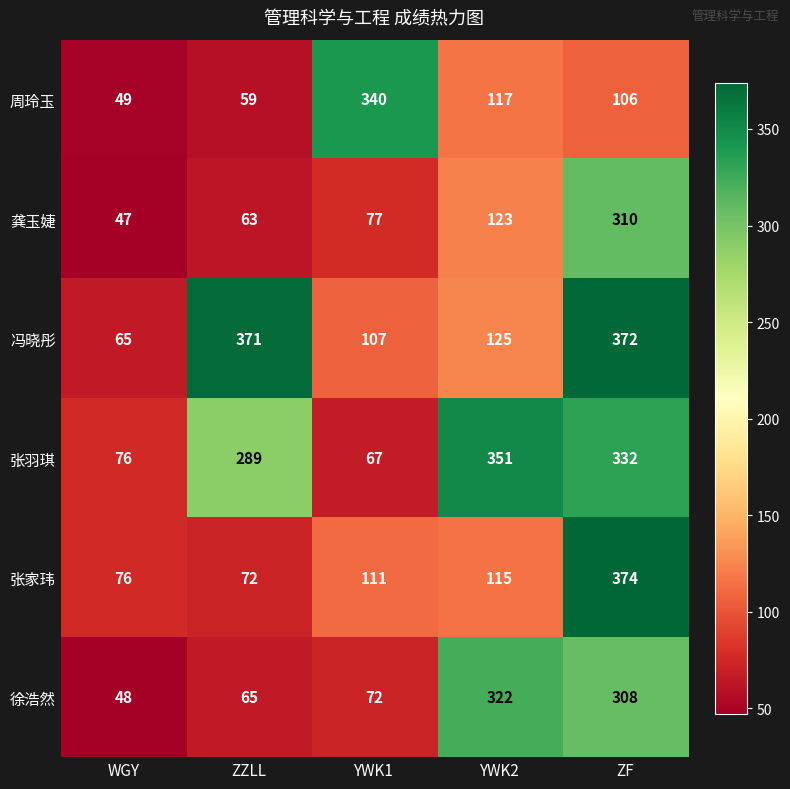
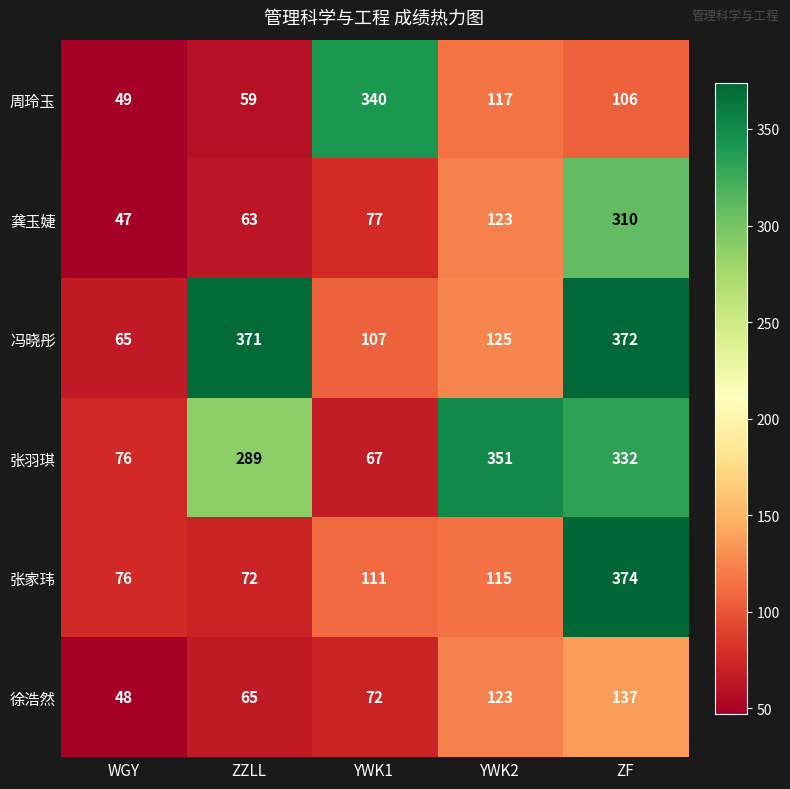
  {
    "周玲玉": {
      "WGY": 49,
      "ZZLL": 59,
      "YWK1": 340,
      "YWK2": 117,
      "ZF": 106
    },
    "龚玉婕": {
      "WGY": 47,
      "ZZLL": 63,
      "YWK1": 77,
      "YWK2": 123,
      "ZF": 310
    },
    "冯晓彤": {
      "WGY": 65,
      "ZZLL": 371,
      "YWK1": 107,
      "YWK2": 125,
      "ZF": 372
    },
    "张羽琪": {
      "WGY": 76,
      "ZZLL": 289,
      "YWK1": 67,
      "YWK2": 351,
      "ZF": 332
    },
    "张家玮": {
      "WGY": 76,
      "ZZLL": 72,
      "YWK1": 111,
      "YWK2": 115,
      "ZF": 374
    },
    "徐浩然": {
      "WGY": 48,
      "ZZLL": 65,
      "YWK1": 72,
-     "YWK2": 322,
-     "ZF": 308
+     "YWK2": 123,
+     "ZF": 137
    }
  }
